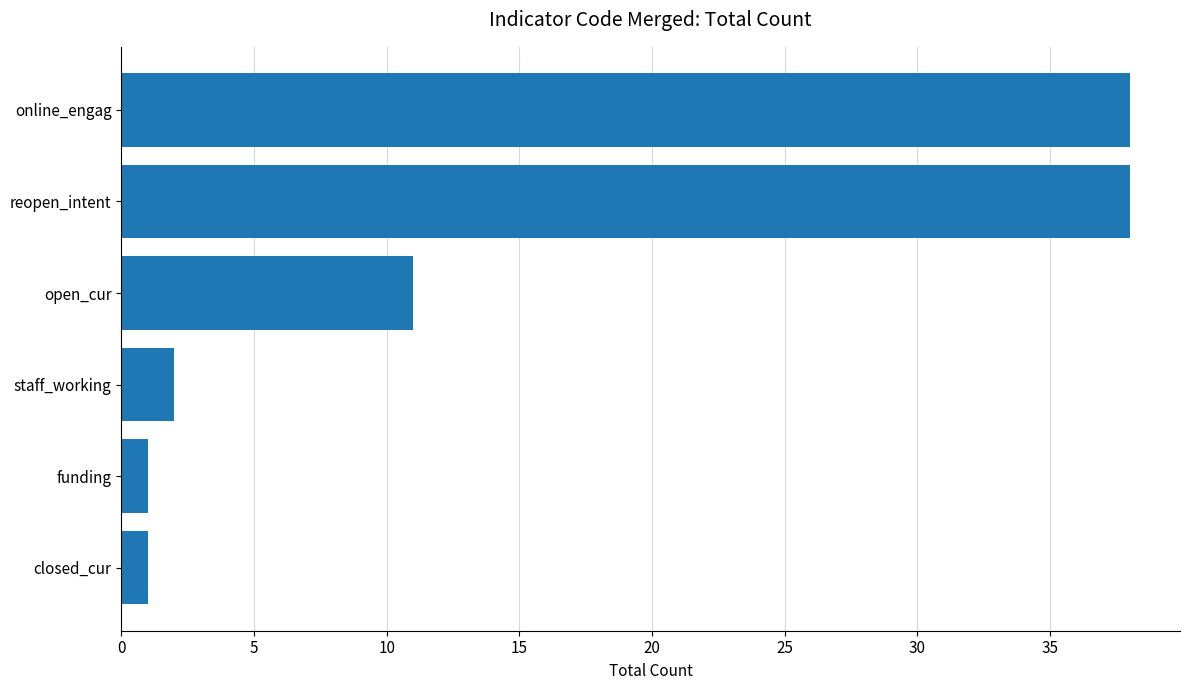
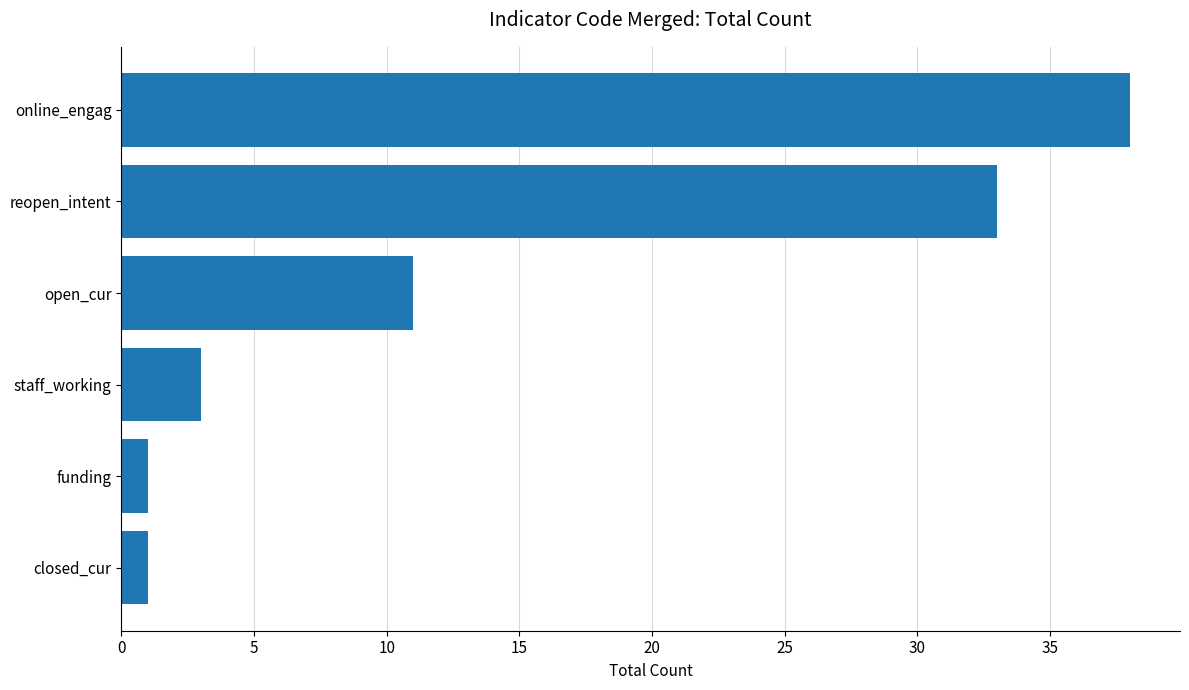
  {
    "online_engag": 38,
-   "reopen_intent": 38,
+   "reopen_intent": 33,
    "open_cur": 11,
-   "staff_working": 2,
+   "staff_working": 3,
    "funding": 1,
    "closed_cur": 1
  }
